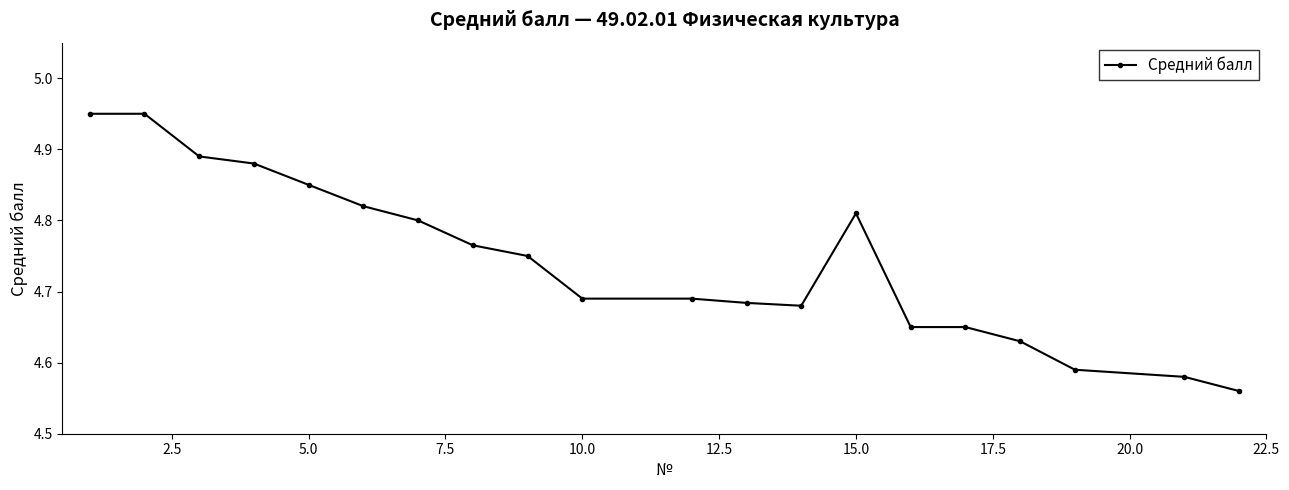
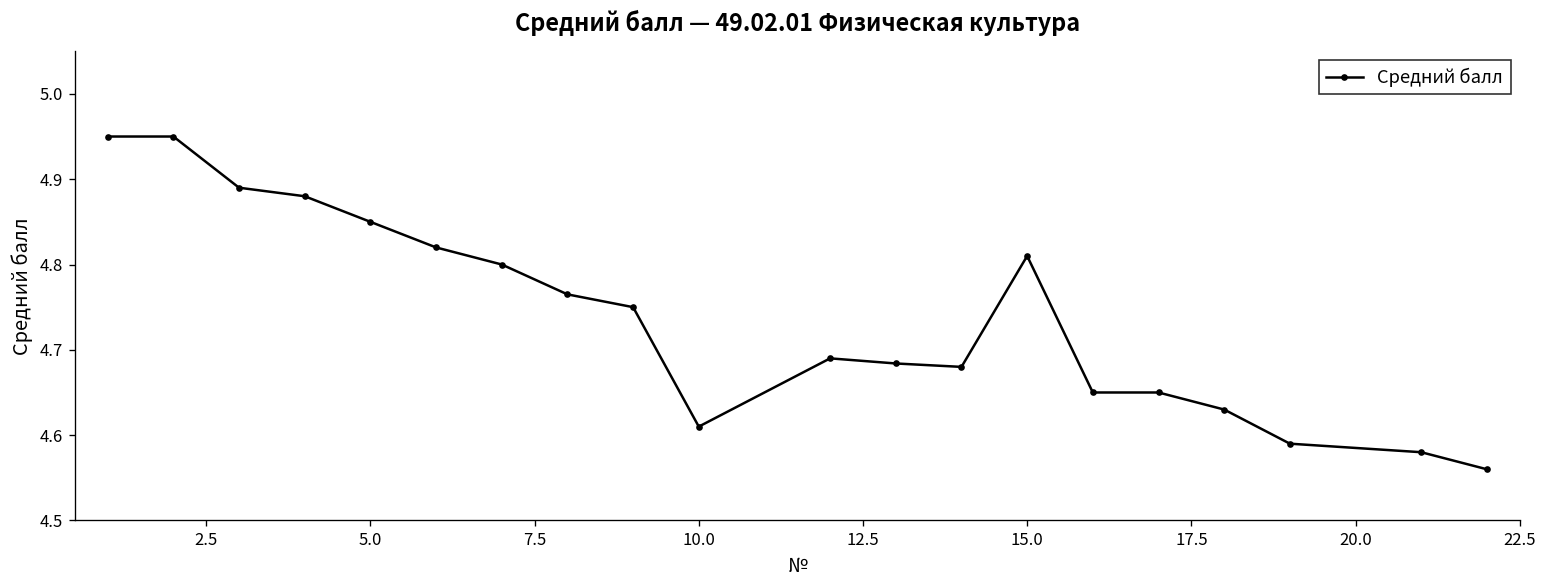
  {
    "5.0": 4.85,
-   "10.0": 4.69,
+   "10.0": 4.61,
    "15.0": 4.81
  }
